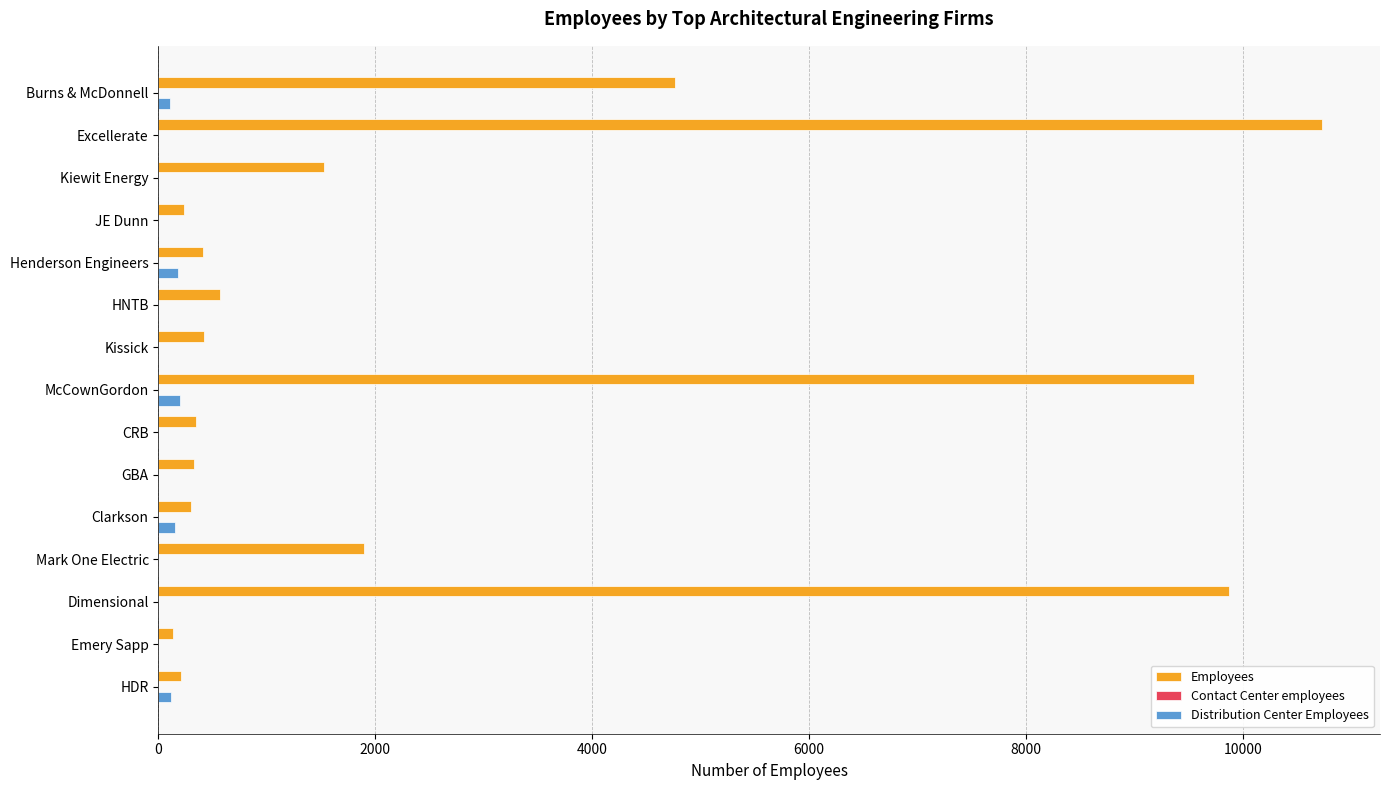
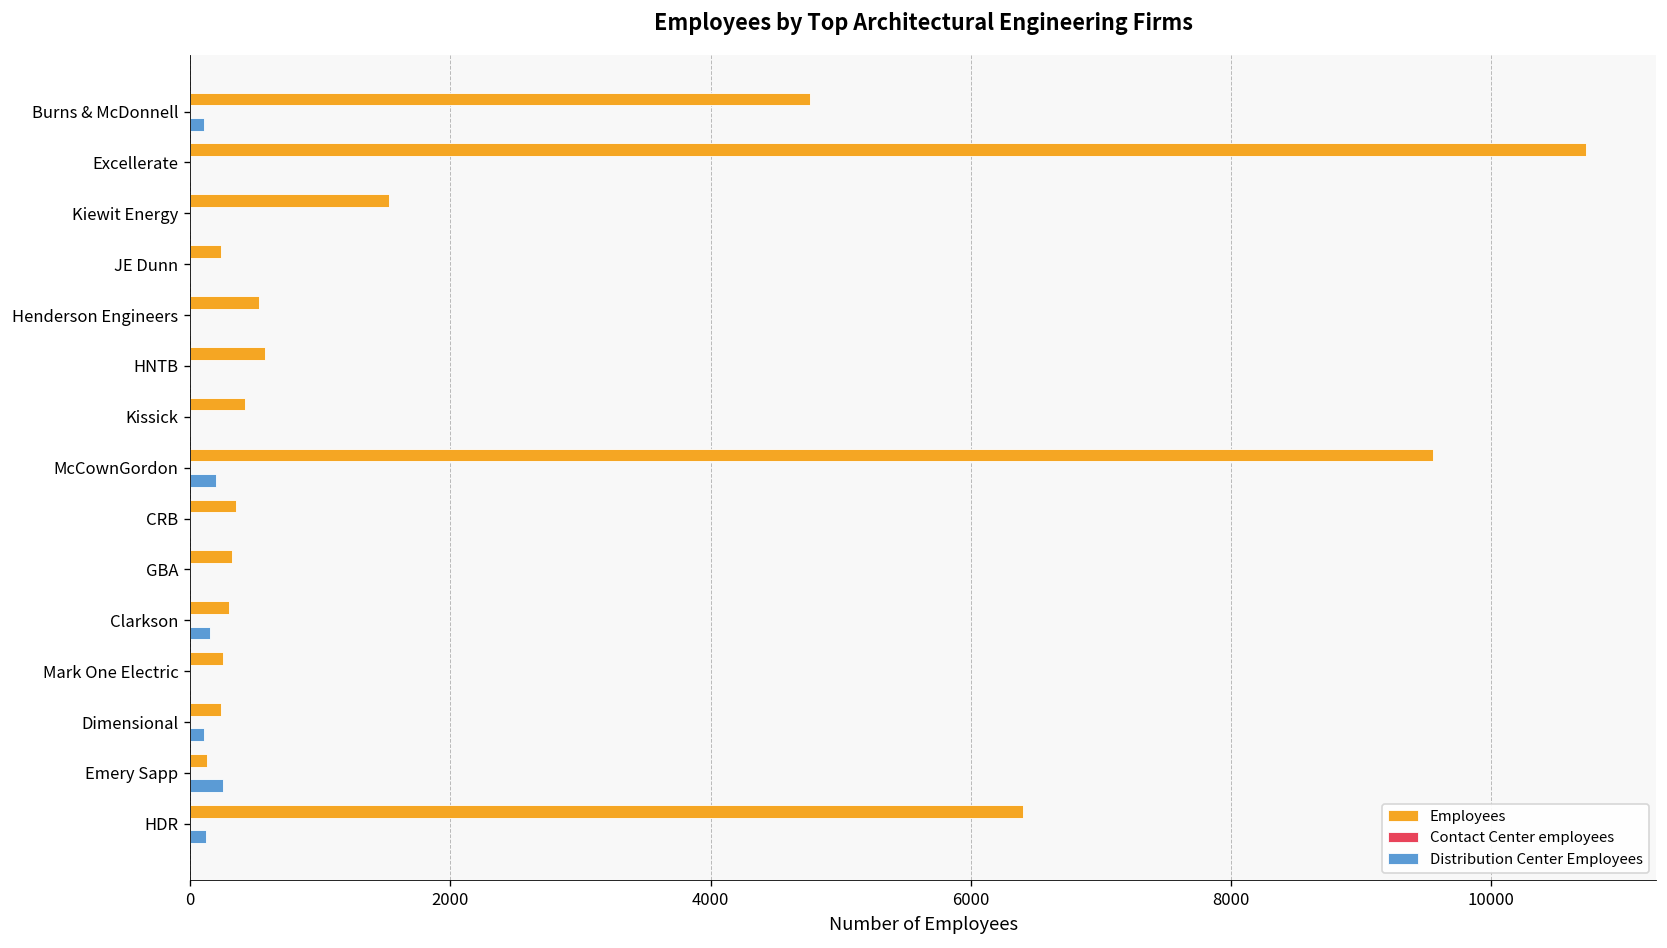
  {
    "Employees": {
      "Burns & McDonnell": 4770,
      "Excellerate": 10730,
      "Kiewit Energy": 1530,
      "JE Dunn": 230,
-     "Henderson Engineers": 410,
+     "Henderson Engineers": 530,
      "HNTB": 570,
      "Kissick": 420,
      "McCownGordon": 9550,
      "CRB": 350,
      "GBA": 320,
      "Clarkson": 300,
-     "Mark One Electric": 1900,
-     "Dimensional": 9870,
+     "Mark One Electric": 260,
+     "Dimensional": 240,
      "Emery Sapp": 130,
-     "HDR": 210
+     "HDR": 6410
    },
    "Contact Center employees": {
      "Burns & McDonnell": 0,
      "Excellerate": 0,
      "Kiewit Energy": 0,
      "JE Dunn": 0,
      "Henderson Engineers": 0,
      "HNTB": 0,
      "Kissick": 0,
      "McCownGordon": 0,
      "CRB": 0,
      "GBA": 0,
      "Clarkson": 0,
      "Mark One Electric": 0,
      "Dimensional": 0,
      "Emery Sapp": 0,
      "HDR": 0
    },
    "Distribution Center Employees": {
      "Burns & McDonnell": 110,
      "Excellerate": 0,
      "Kiewit Energy": 0,
      "JE Dunn": 0,
-     "Henderson Engineers": 180,
+     "Henderson Engineers": 0,
      "HNTB": 0,
      "Kissick": 0,
      "McCownGordon": 200,
      "CRB": 0,
      "GBA": 0,
      "Clarkson": 160,
      "Mark One Electric": 0,
-     "Dimensional": 0,
-     "Emery Sapp": 0,
+     "Dimensional": 100,
+     "Emery Sapp": 250,
      "HDR": 120
    }
  }
